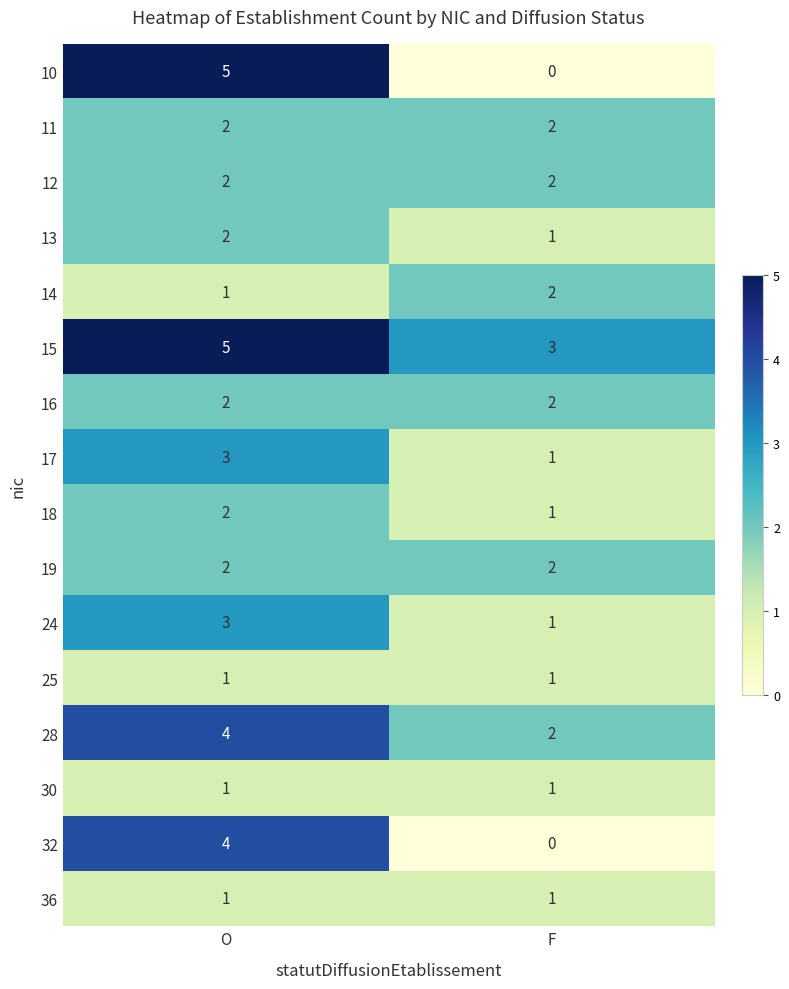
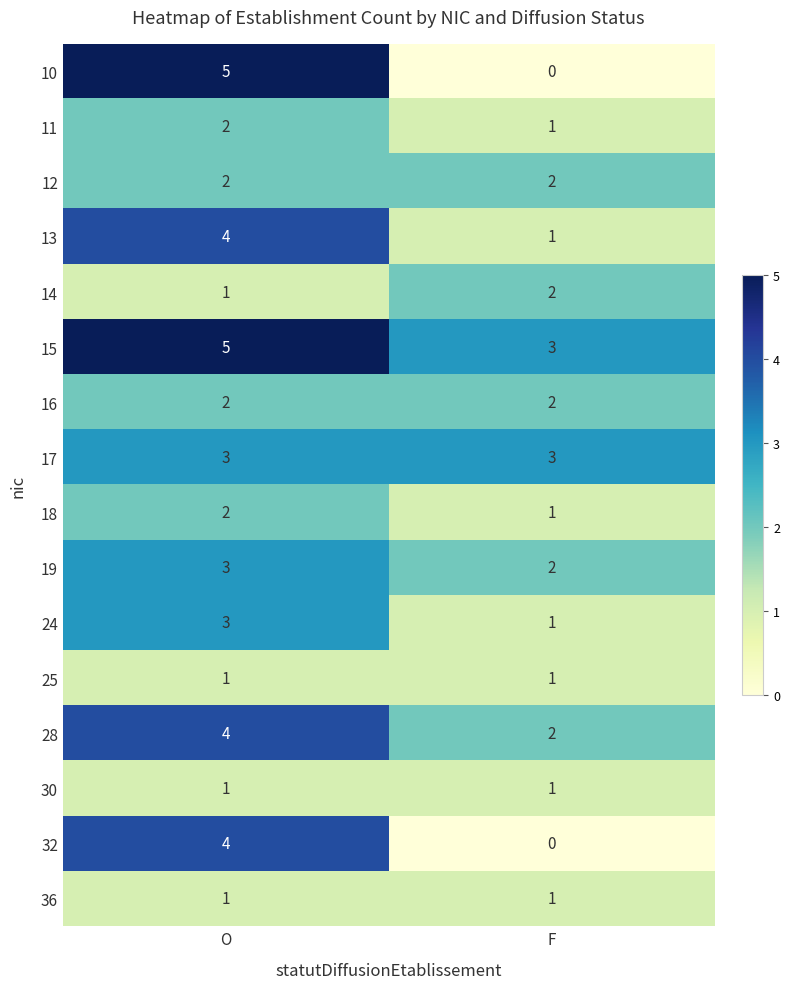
  {
    "10": {
      "O": 5,
      "F": 0
    },
    "11": {
      "O": 2,
-     "F": 2
+     "F": 1
    },
    "12": {
      "O": 2,
      "F": 2
    },
    "13": {
-     "O": 2,
+     "O": 4,
      "F": 1
    },
    "14": {
      "O": 1,
      "F": 2
    },
    "15": {
      "O": 5,
      "F": 3
    },
    "16": {
      "O": 2,
      "F": 2
    },
    "17": {
      "O": 3,
-     "F": 1
+     "F": 3
    },
    "18": {
      "O": 2,
      "F": 1
    },
    "19": {
-     "O": 2,
+     "O": 3,
      "F": 2
    },
    "24": {
      "O": 3,
      "F": 1
    },
    "25": {
      "O": 1,
      "F": 1
    },
    "28": {
      "O": 4,
      "F": 2
    },
    "30": {
      "O": 1,
      "F": 1
    },
    "32": {
      "O": 4,
      "F": 0
    },
    "36": {
      "O": 1,
      "F": 1
    }
  }
